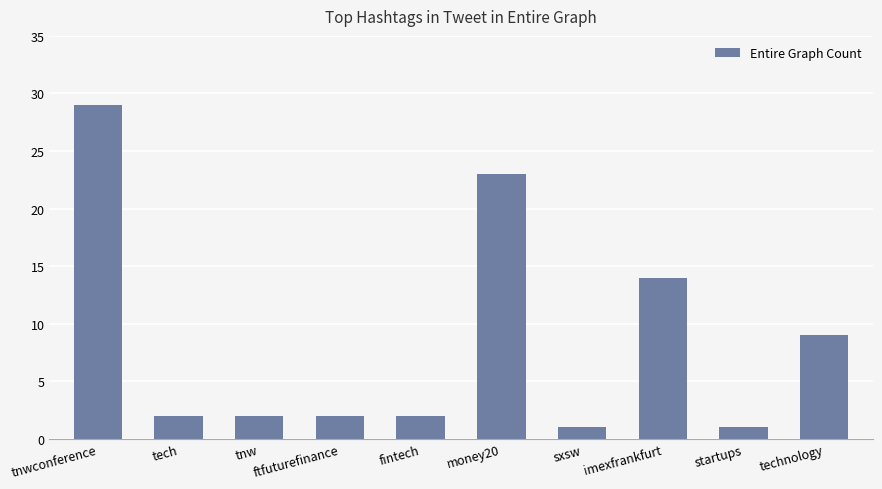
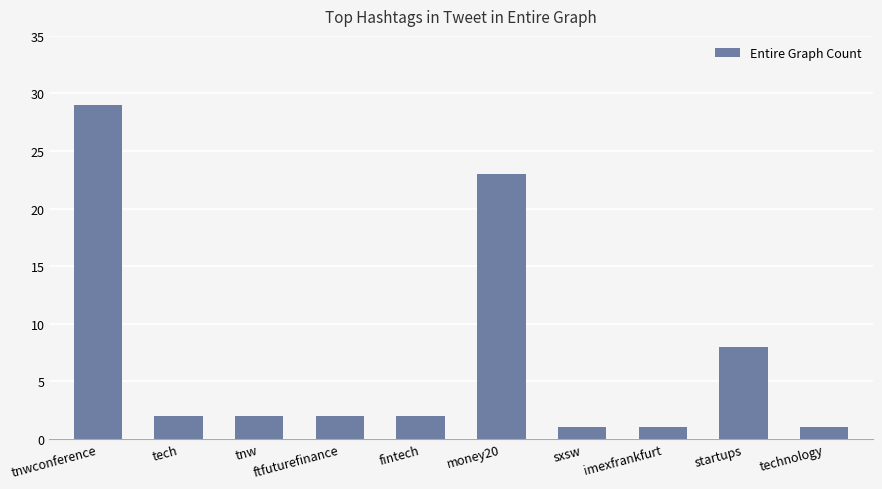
  {
    "tnwconference": 29,
    "tech": 2,
    "tnw": 2,
    "ftfuturefinance": 2,
    "fintech": 2,
    "money20": 23,
    "sxsw": 1,
-   "imexfrankfurt": 14,
-   "startups": 1,
-   "technology": 9
+   "imexfrankfurt": 1,
+   "startups": 8,
+   "technology": 1
  }
